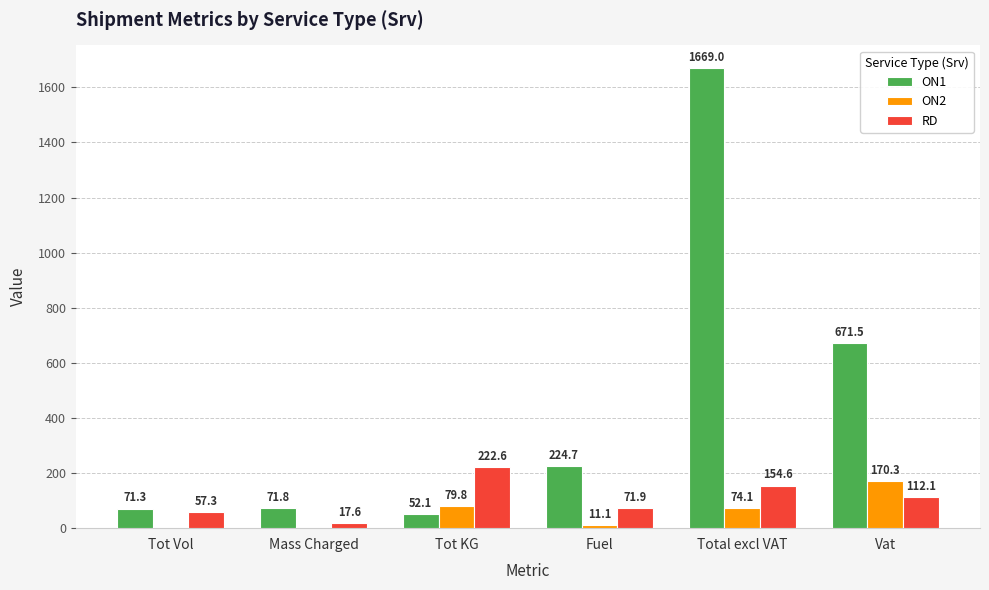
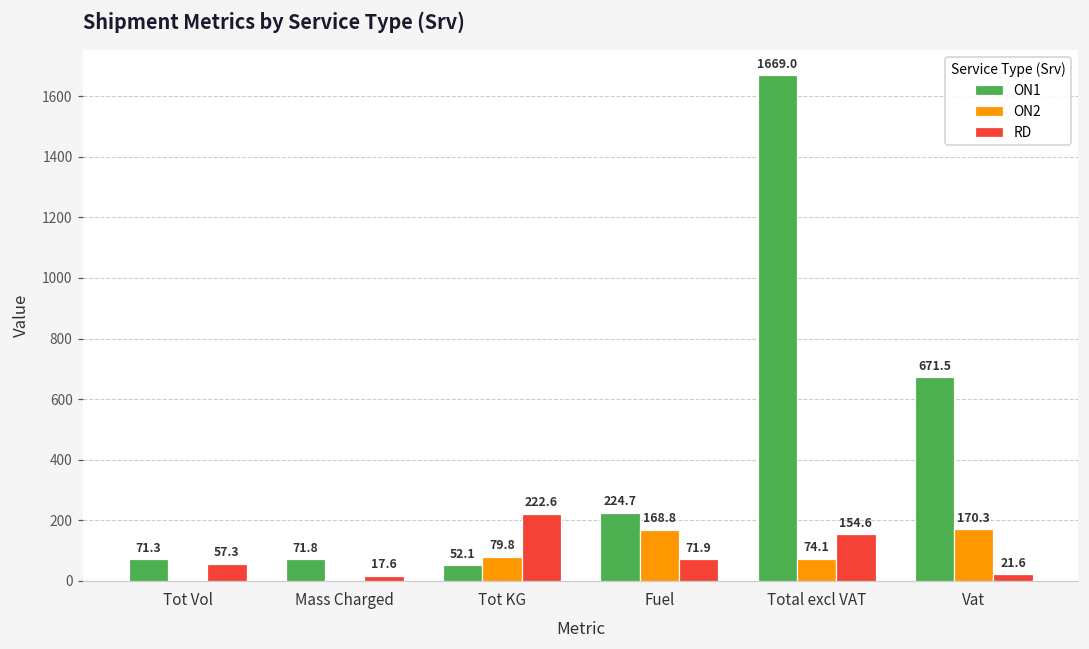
  {
    "ON1": {
      "Tot Vol": 71.3,
      "Mass Charged": 71.8,
      "Tot KG": 52.1,
      "Fuel": 224.7,
      "Total excl VAT": 1669.0,
      "Vat": 671.5
    },
    "ON2": {
      "Tot KG": 79.8,
-     "Fuel": 11.1,
+     "Fuel": 168.8,
      "Total excl VAT": 74.1,
      "Vat": 170.3
    },
    "RD": {
      "Tot Vol": 57.3,
      "Mass Charged": 17.6,
      "Tot KG": 222.6,
      "Fuel": 71.9,
      "Total excl VAT": 154.6,
-     "Vat": 112.1
+     "Vat": 21.6
    }
  }
